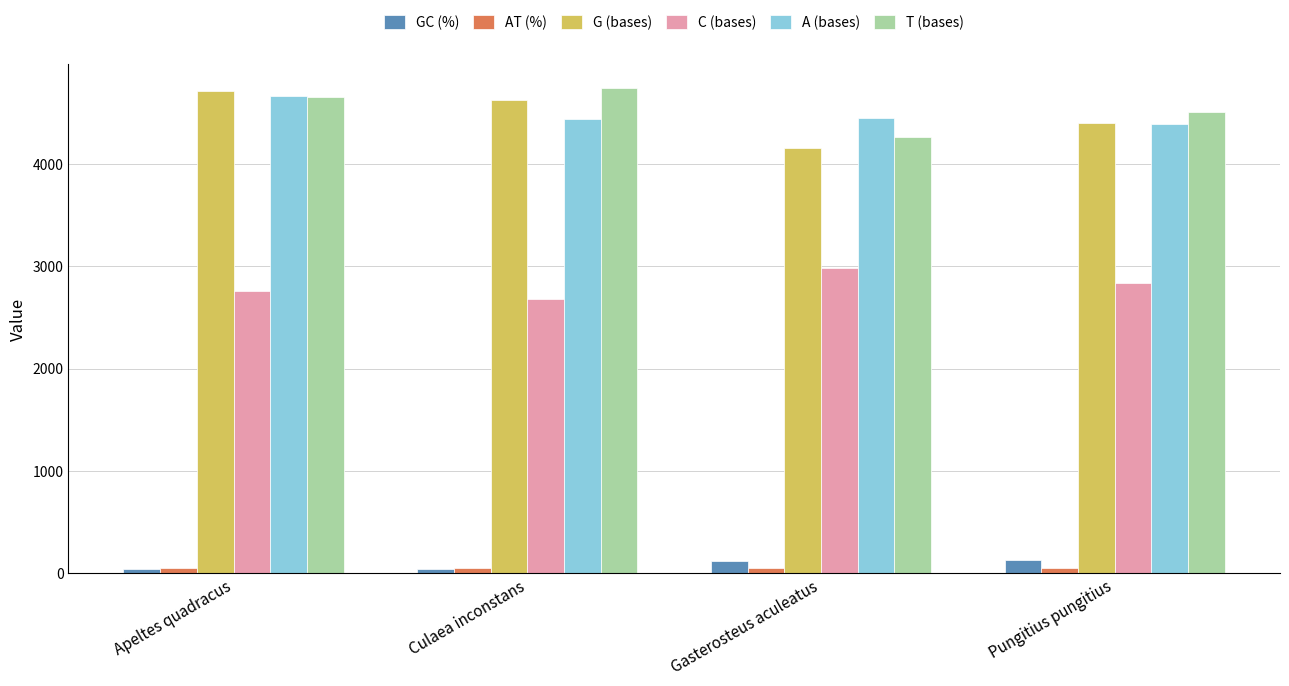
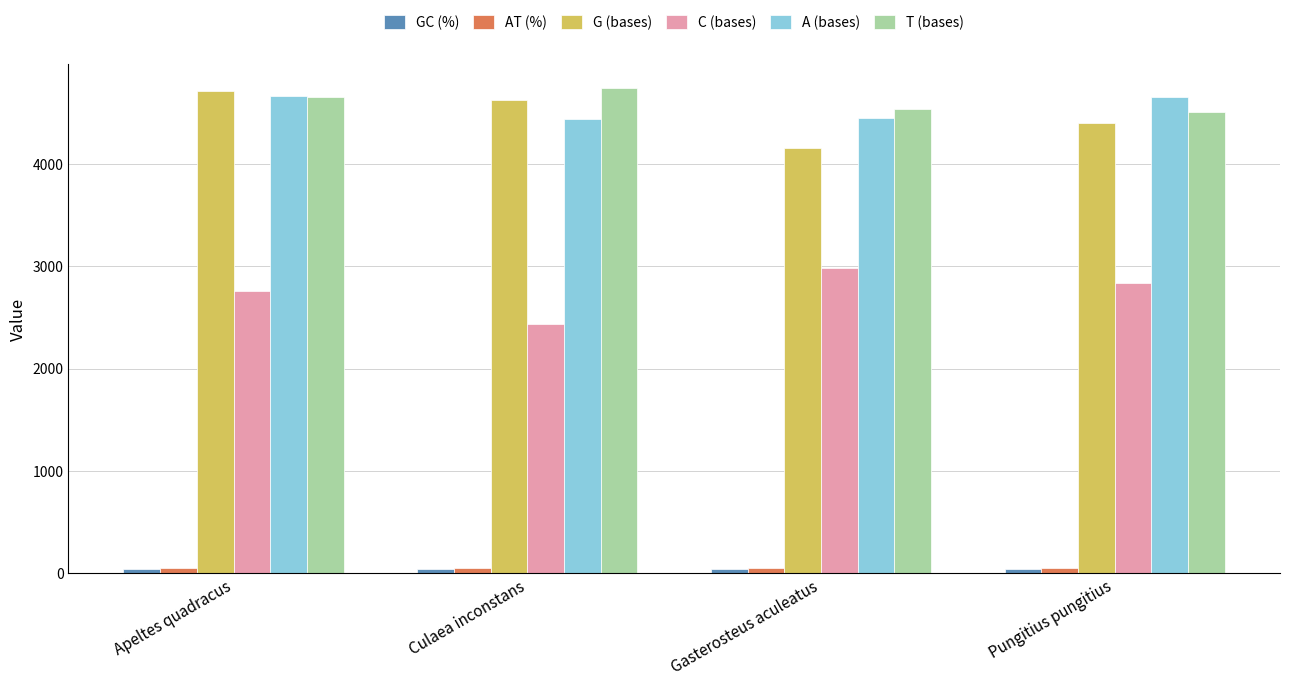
  {
    "GC (%)": {
      "Apeltes quadracus": 40,
      "Culaea inconstans": 40,
-     "Gasterosteus aculeatus": 120,
-     "Pungitius pungitius": 130
+     "Gasterosteus aculeatus": 40,
+     "Pungitius pungitius": 50
    },
    "AT (%)": {
      "Apeltes quadracus": 60,
      "Culaea inconstans": 60,
      "Gasterosteus aculeatus": 60,
      "Pungitius pungitius": 50
    },
    "G (bases)": {
      "Apeltes quadracus": 4710,
      "Culaea inconstans": 4620,
      "Gasterosteus aculeatus": 4150,
      "Pungitius pungitius": 4400
    },
    "C (bases)": {
      "Apeltes quadracus": 2760,
-     "Culaea inconstans": 2680,
+     "Culaea inconstans": 2430,
      "Gasterosteus aculeatus": 2980,
      "Pungitius pungitius": 2840
    },
    "A (bases)": {
      "Apeltes quadracus": 4660,
      "Culaea inconstans": 4440,
      "Gasterosteus aculeatus": 4450,
-     "Pungitius pungitius": 4390
+     "Pungitius pungitius": 4650
    },
    "T (bases)": {
      "Apeltes quadracus": 4650,
      "Culaea inconstans": 4740,
-     "Gasterosteus aculeatus": 4260,
+     "Gasterosteus aculeatus": 4540,
      "Pungitius pungitius": 4510
    }
  }
